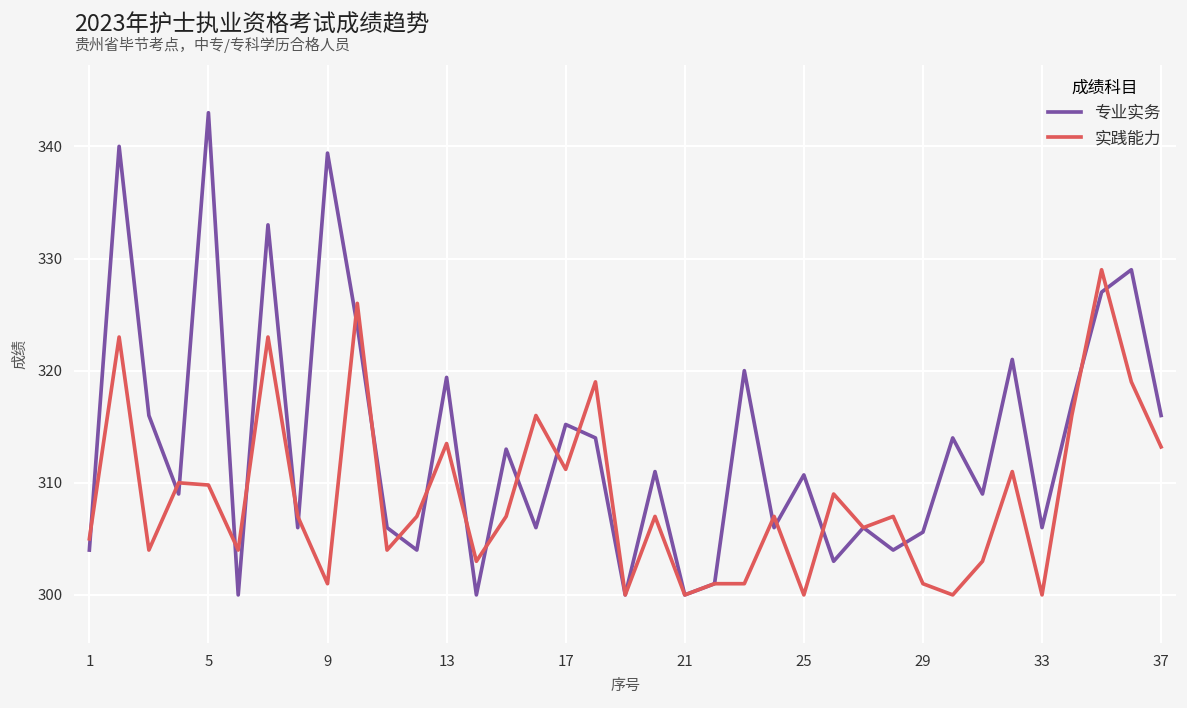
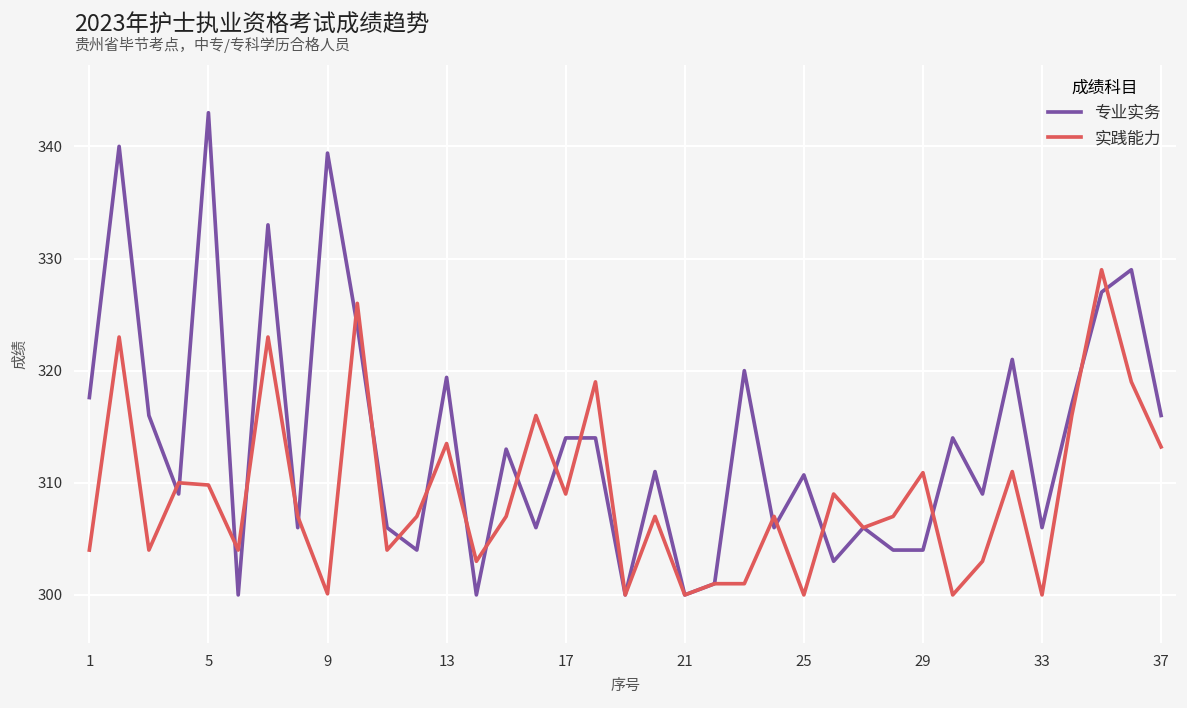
  {
    "专业实务": {
-     "1": 304,
+     "1": 318,
      "5": 343,
      "9": 339,
      "13": 319,
-     "17": 315,
+     "17": 314,
      "25": 311,
-     "29": 306,
+     "29": 304,
      "33": 306,
      "37": 316
    },
    "实践能力": {
-     "1": 305,
+     "1": 304,
      "5": 310,
-     "9": 301,
+     "9": 300,
      "13": 314,
-     "17": 311,
+     "17": 309,
      "25": 300,
-     "29": 301,
+     "29": 311,
      "33": 300,
      "37": 313
    }
  }
